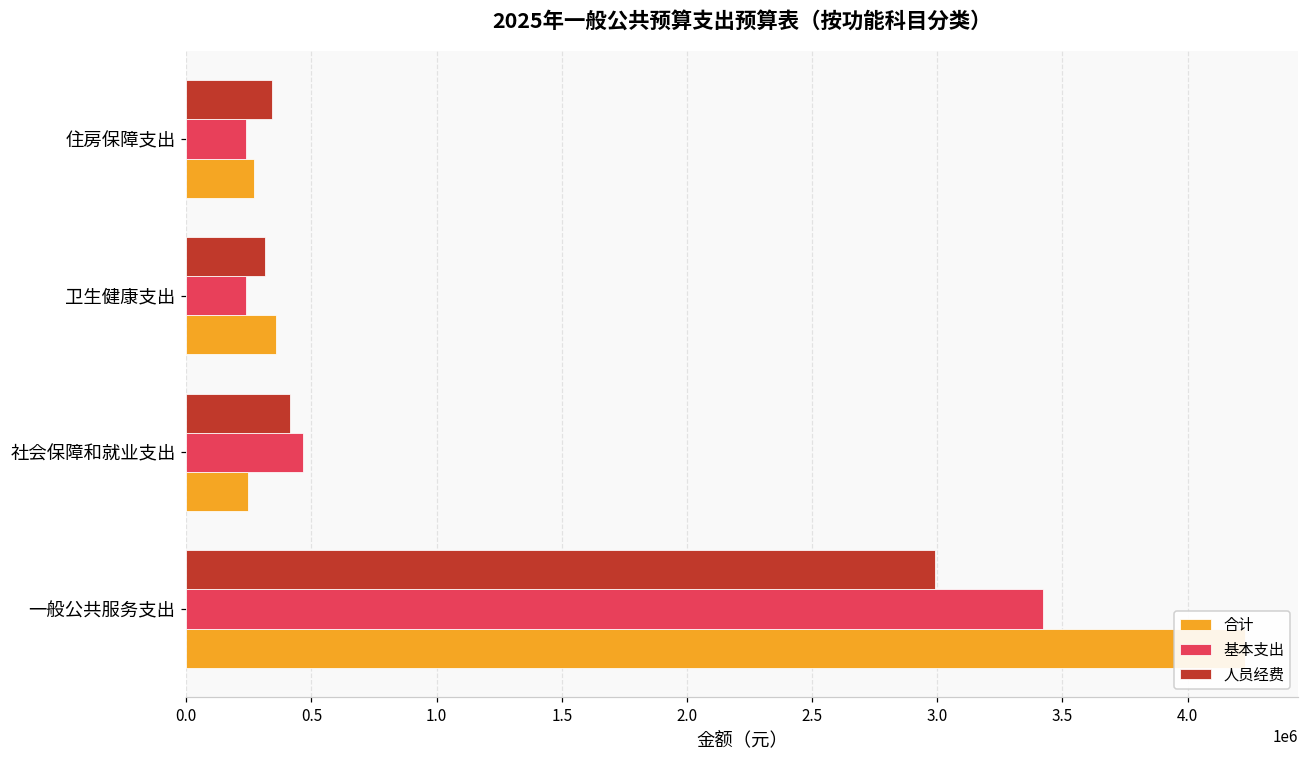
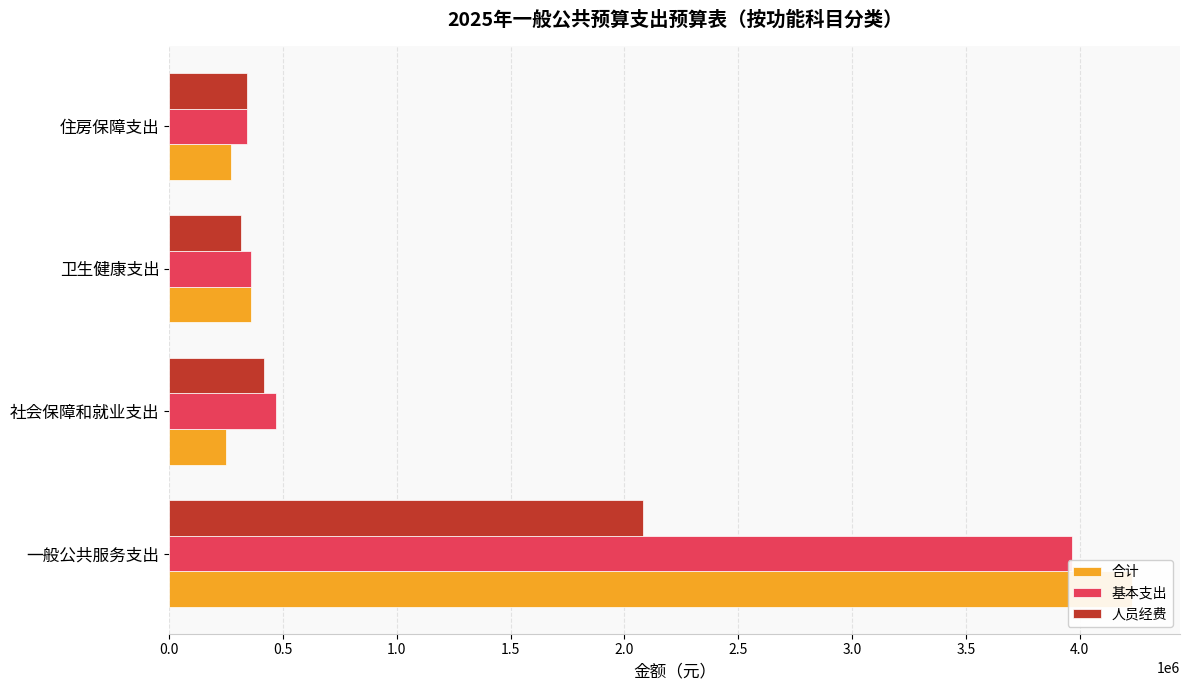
  {
    "合计": {
      "住房保障支出": 270000,
      "卫生健康支出": 360000,
      "社会保障和就业支出": 250000
    },
    "基本支出": {
-     "住房保障支出": 240000,
-     "卫生健康支出": 240000,
+     "住房保障支出": 340000,
+     "卫生健康支出": 360000,
      "社会保障和就业支出": 470000,
-     "一般公共服务支出": 3420000
+     "一般公共服务支出": 3970000
    },
    "人员经费": {
      "住房保障支出": 340000,
      "卫生健康支出": 310000,
      "社会保障和就业支出": 410000,
-     "一般公共服务支出": 2990000
+     "一般公共服务支出": 2080000
    }
  }
